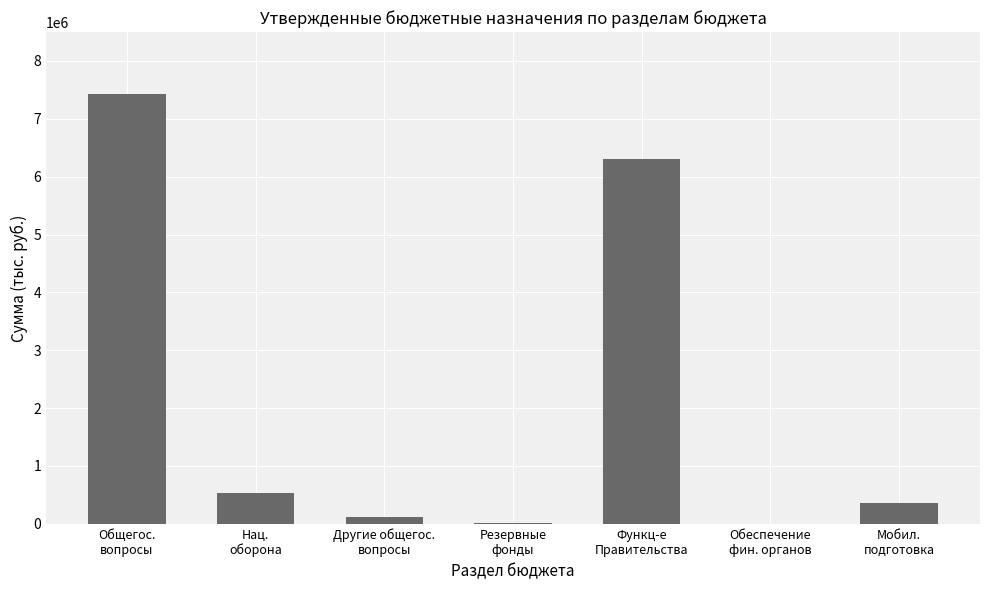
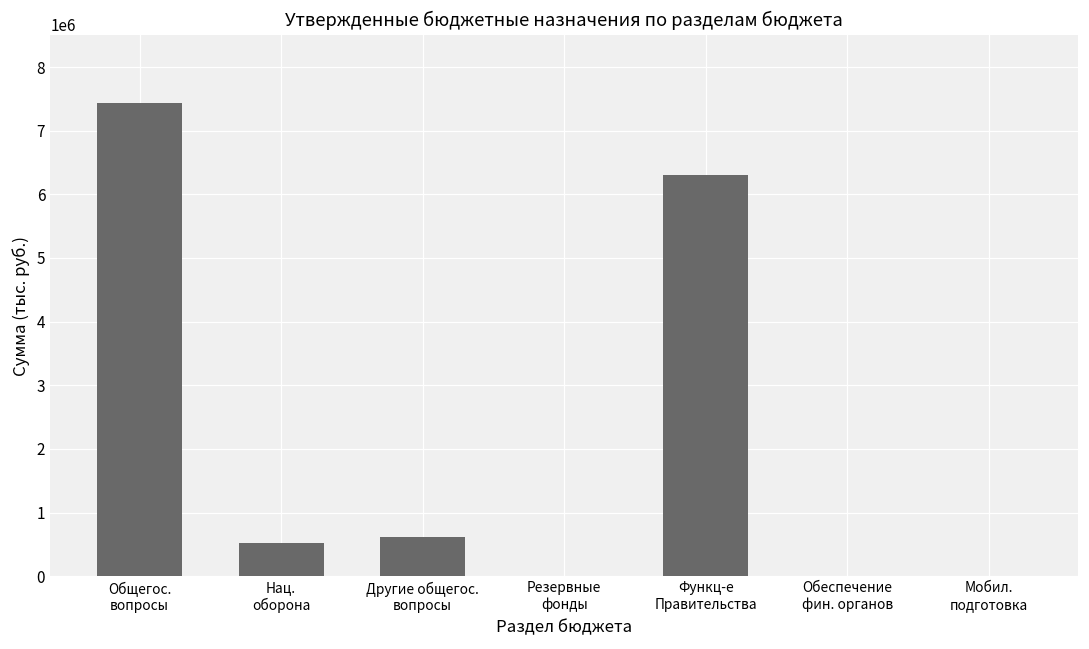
  {
    "Общегос. вопросы": 7400000,
    "Нац. оборона": 500000,
-   "Другие общегос. вопросы": 100000,
+   "Другие общегос. вопросы": 600000,
    "Функц-е Правительства": 6300000,
    "Обеспечение фин. органов": 0,
-   "Мобил. подготовка": 400000
+   "Мобил. подготовка": 0
  }
